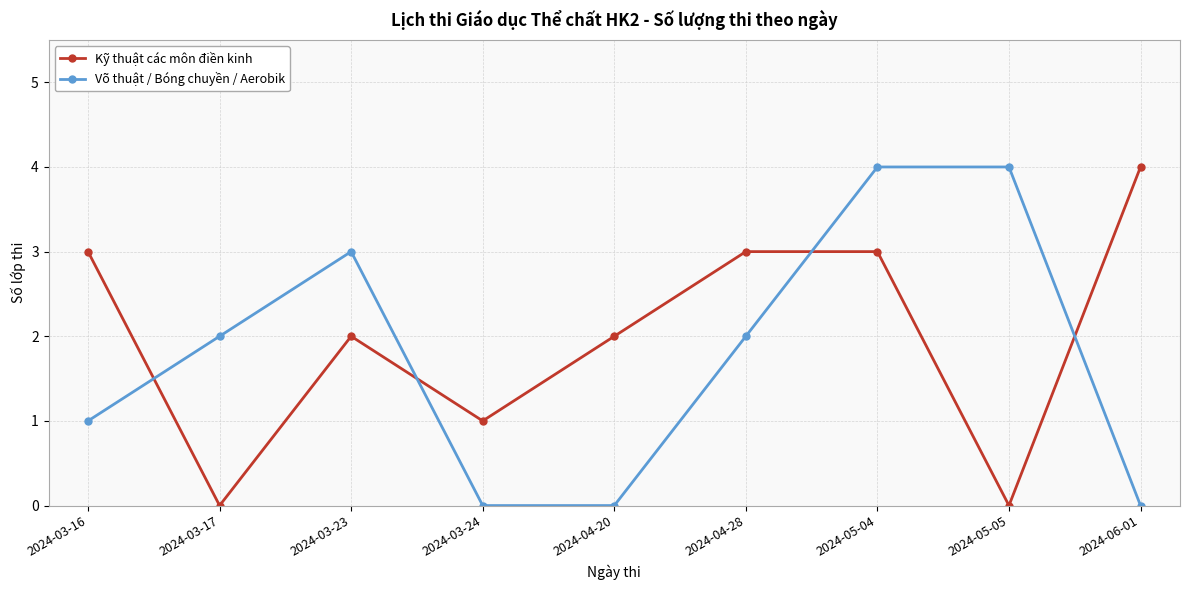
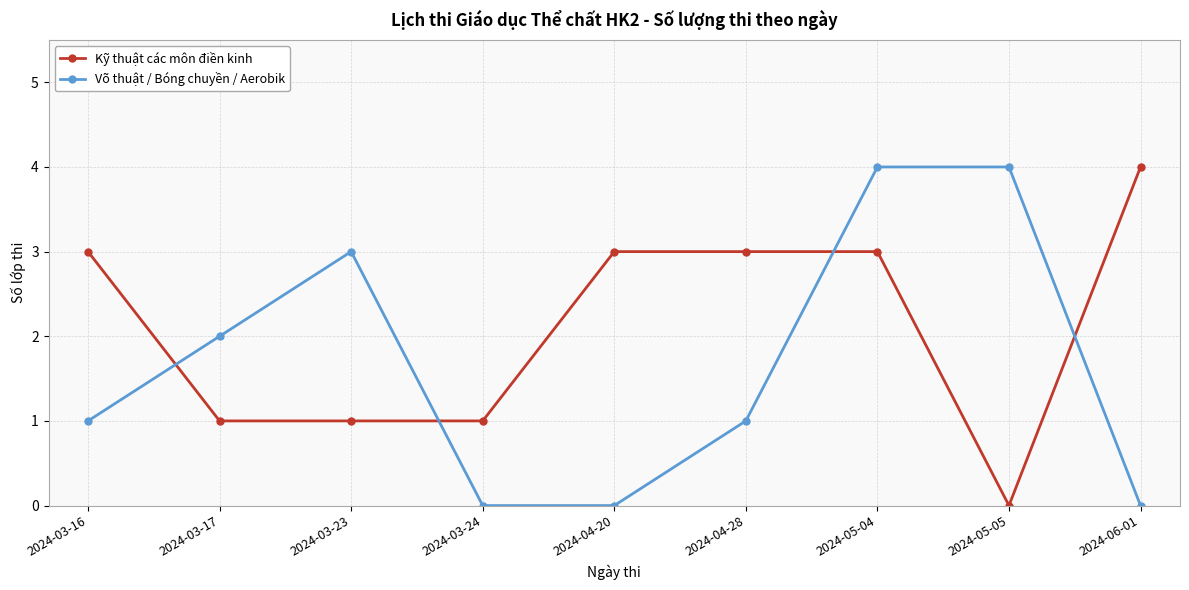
  {
    "Kỹ thuật các môn điền kinh": {
      "2024-03-16": 3,
-     "2024-03-17": 0,
-     "2024-03-23": 2,
+     "2024-03-17": 1,
+     "2024-03-23": 1,
      "2024-03-24": 1,
-     "2024-04-20": 2,
+     "2024-04-20": 3,
      "2024-04-28": 3,
      "2024-05-04": 3,
      "2024-05-05": 0,
      "2024-06-01": 4
    },
    "Võ thuật / Bóng chuyền / Aerobik": {
      "2024-03-16": 1,
      "2024-03-17": 2,
      "2024-03-23": 3,
      "2024-03-24": 0,
      "2024-04-20": 0,
-     "2024-04-28": 2,
+     "2024-04-28": 1,
      "2024-05-04": 4,
      "2024-05-05": 4,
      "2024-06-01": 0
    }
  }
